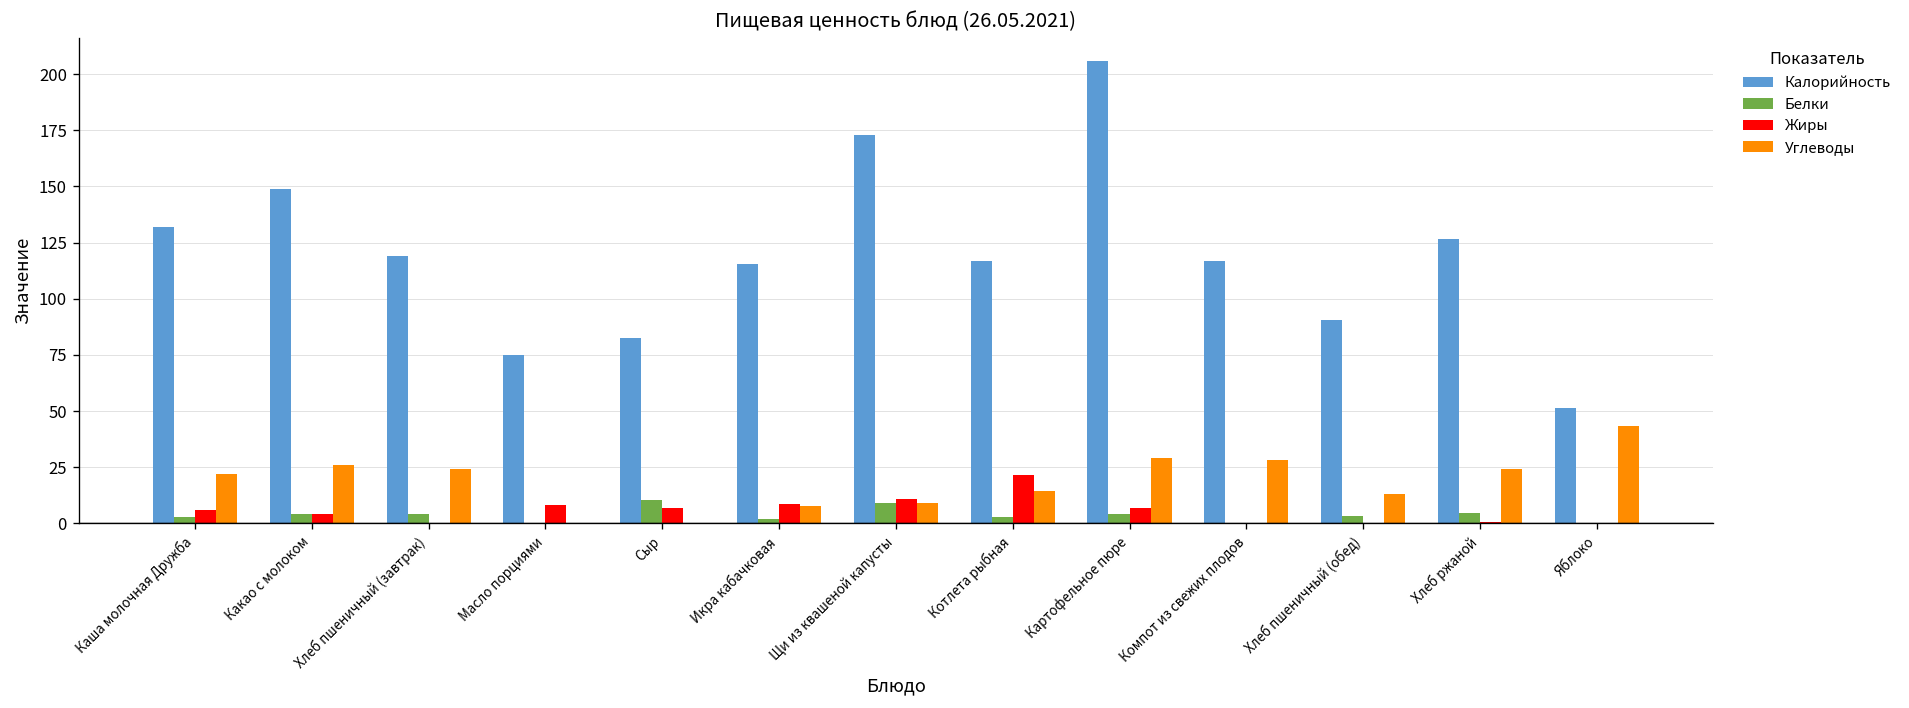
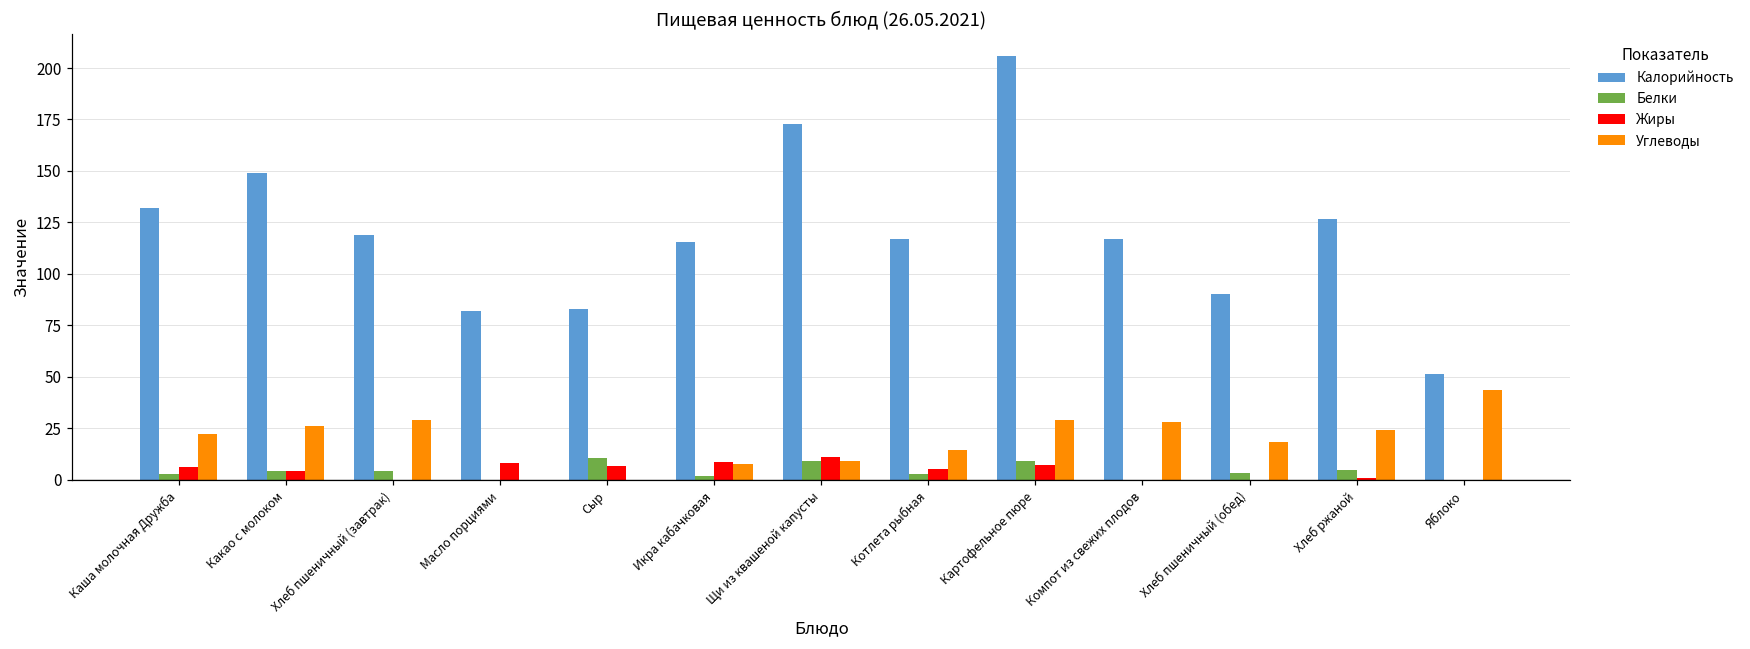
  {
    "Калорийность": {
      "Каша молочная Дружба": 132,
      "Какао с молоком": 149,
      "Хлеб пшеничный (завтрак)": 119,
-     "Масло порциями": 75,
+     "Масло порциями": 82,
      "Сыр": 83,
      "Икра кабачковая": 115,
      "Щи из квашеной капусты": 173,
      "Котлета рыбная": 117,
      "Картофельное пюре": 206,
      "Компот из свежих плодов": 117,
      "Хлеб пшеничный (обед)": 90,
      "Хлеб ржаной": 127,
      "Яблоко": 52
    },
    "Белки": {
      "Каша молочная Дружба": 3,
      "Какао с молоком": 4,
      "Хлеб пшеничный (завтрак)": 4,
      "Масло порциями": 0,
      "Сыр": 10,
      "Икра кабачковая": 2,
      "Щи из квашеной капусты": 9,
      "Котлета рыбная": 3,
-     "Картофельное пюре": 4,
+     "Картофельное пюре": 9,
      "Компот из свежих плодов": 0,
      "Хлеб пшеничный (обед)": 3,
      "Хлеб ржаной": 5,
      "Яблоко": 0
    },
    "Жиры": {
      "Каша молочная Дружба": 6,
      "Какао с молоком": 4,
      "Хлеб пшеничный (завтрак)": 0,
      "Масло порциями": 8,
      "Сыр": 7,
      "Икра кабачковая": 9,
      "Щи из квашеной капусты": 11,
-     "Котлета рыбная": 22,
+     "Котлета рыбная": 5,
      "Картофельное пюре": 7,
      "Компот из свежих плодов": 0,
      "Хлеб пшеничный (обед)": 0,
      "Яблоко": 0
    },
    "Углеводы": {
      "Каша молочная Дружба": 22,
      "Какао с молоком": 26,
-     "Хлеб пшеничный (завтрак)": 24,
+     "Хлеб пшеничный (завтрак)": 29,
      "Масло порциями": 0,
      "Сыр": 0,
      "Икра кабачковая": 8,
      "Щи из квашеной капусты": 9,
      "Котлета рыбная": 14,
      "Картофельное пюре": 29,
      "Компот из свежих плодов": 28,
-     "Хлеб пшеничный (обед)": 13,
+     "Хлеб пшеничный (обед)": 18,
      "Хлеб ржаной": 24,
      "Яблоко": 44
    }
  }
